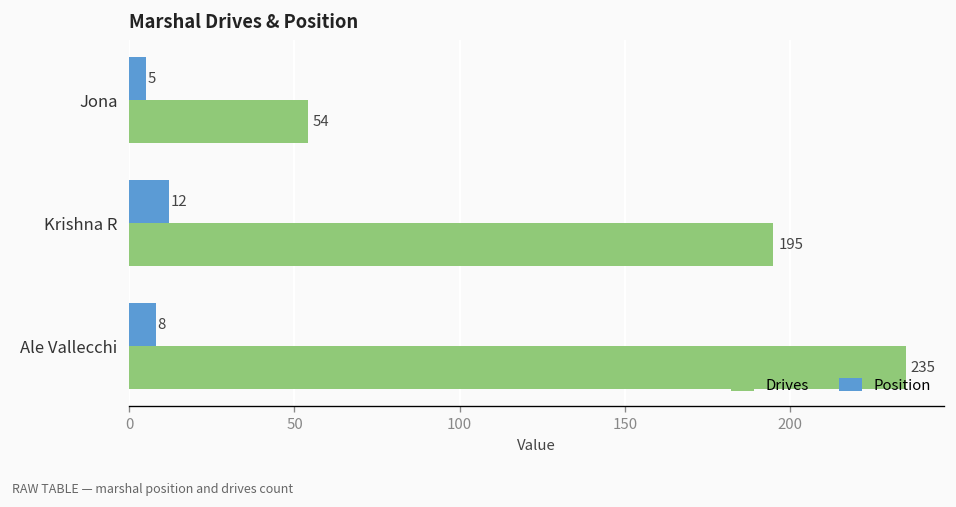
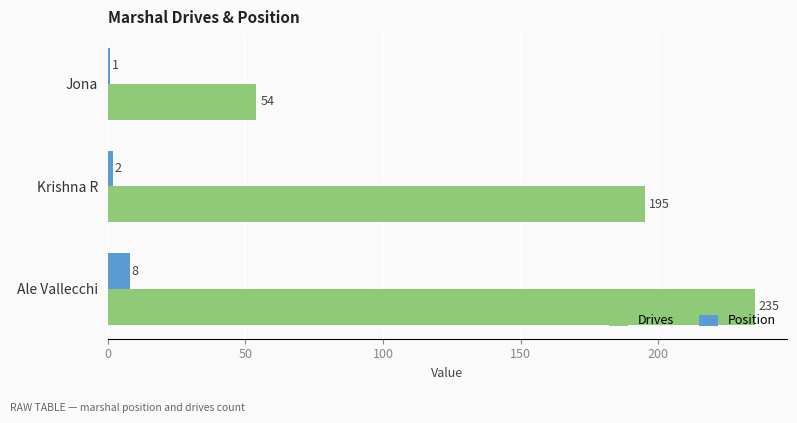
  {
    "Drives": {
      "Jona": 54,
      "Krishna R": 195,
      "Ale Vallecchi": 235
    },
    "Position": {
-     "Jona": 5,
-     "Krishna R": 12,
+     "Jona": 1,
+     "Krishna R": 2,
      "Ale Vallecchi": 8
    }
  }
